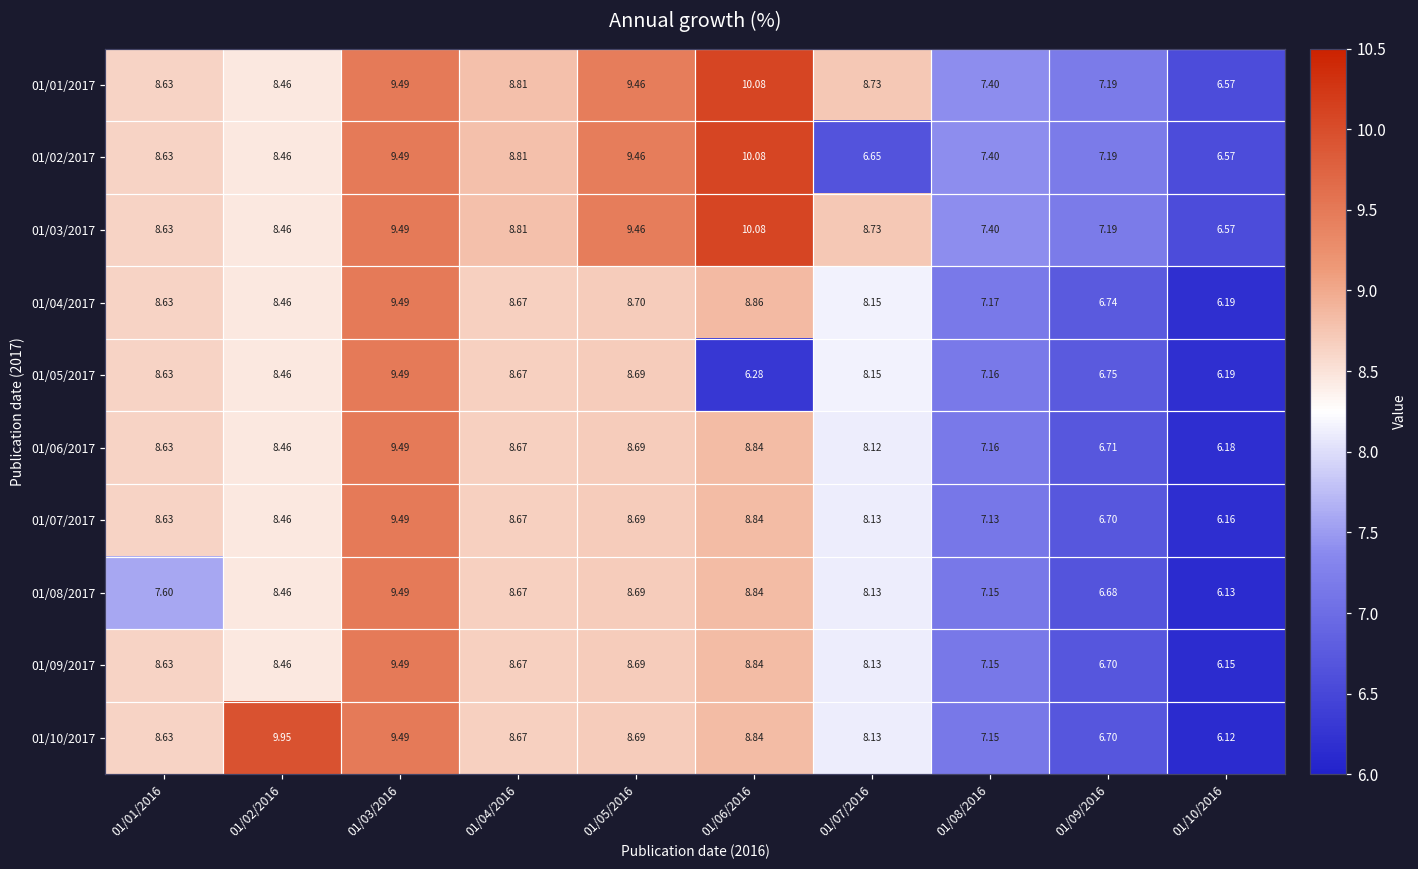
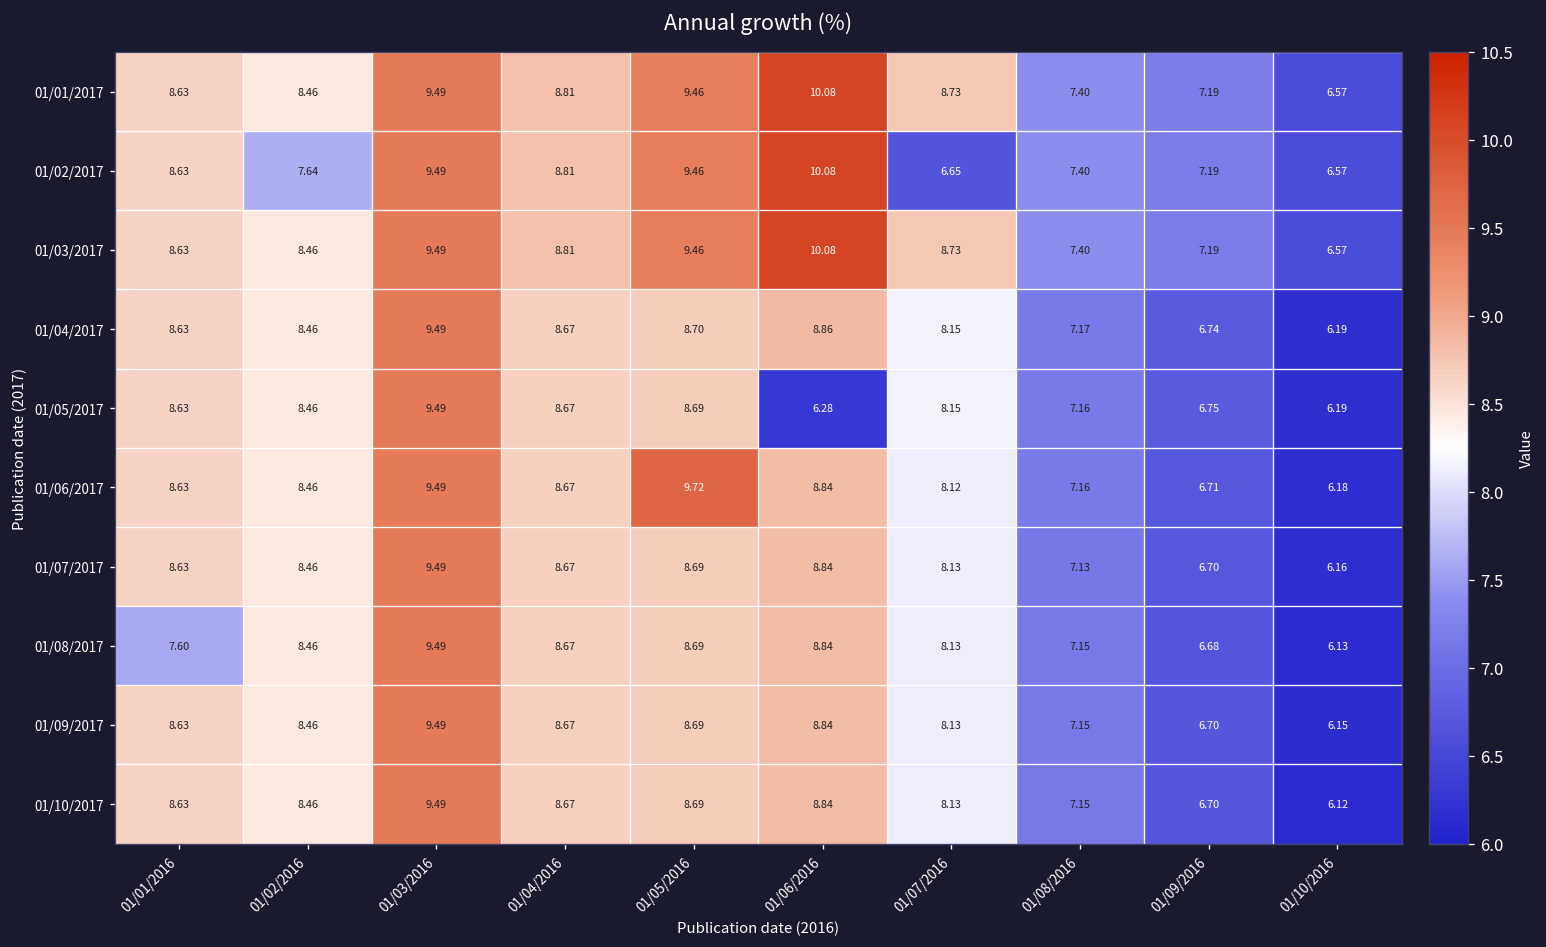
  {
    "01/01/2017": {
      "01/01/2016": 8.63,
      "01/02/2016": 8.46,
      "01/03/2016": 9.49,
      "01/04/2016": 8.81,
      "01/05/2016": 9.46,
      "01/06/2016": 10.08,
      "01/07/2016": 8.73,
      "01/08/2016": 7.40,
      "01/09/2016": 7.19,
      "01/10/2016": 6.57
    },
    "01/02/2017": {
      "01/01/2016": 8.63,
-     "01/02/2016": 8.46,
+     "01/02/2016": 7.64,
      "01/03/2016": 9.49,
      "01/04/2016": 8.81,
      "01/05/2016": 9.46,
      "01/06/2016": 10.08,
      "01/07/2016": 6.65,
      "01/08/2016": 7.40,
      "01/09/2016": 7.19,
      "01/10/2016": 6.57
    },
    "01/03/2017": {
      "01/01/2016": 8.63,
      "01/02/2016": 8.46,
      "01/03/2016": 9.49,
      "01/04/2016": 8.81,
      "01/05/2016": 9.46,
      "01/06/2016": 10.08,
      "01/07/2016": 8.73,
      "01/08/2016": 7.40,
      "01/09/2016": 7.19,
      "01/10/2016": 6.57
    },
    "01/04/2017": {
      "01/01/2016": 8.63,
      "01/02/2016": 8.46,
      "01/03/2016": 9.49,
      "01/04/2016": 8.67,
      "01/05/2016": 8.70,
      "01/06/2016": 8.86,
      "01/07/2016": 8.15,
      "01/08/2016": 7.17,
      "01/09/2016": 6.74,
      "01/10/2016": 6.19
    },
    "01/05/2017": {
      "01/01/2016": 8.63,
      "01/02/2016": 8.46,
      "01/03/2016": 9.49,
      "01/04/2016": 8.67,
      "01/05/2016": 8.69,
      "01/06/2016": 6.28,
      "01/07/2016": 8.15,
      "01/08/2016": 7.16,
      "01/09/2016": 6.75,
      "01/10/2016": 6.19
    },
    "01/06/2017": {
      "01/01/2016": 8.63,
      "01/02/2016": 8.46,
      "01/03/2016": 9.49,
      "01/04/2016": 8.67,
-     "01/05/2016": 8.69,
+     "01/05/2016": 9.72,
      "01/06/2016": 8.84,
      "01/07/2016": 8.12,
      "01/08/2016": 7.16,
      "01/09/2016": 6.71,
      "01/10/2016": 6.18
    },
    "01/07/2017": {
      "01/01/2016": 8.63,
      "01/02/2016": 8.46,
      "01/03/2016": 9.49,
      "01/04/2016": 8.67,
      "01/05/2016": 8.69,
      "01/06/2016": 8.84,
      "01/07/2016": 8.13,
      "01/08/2016": 7.13,
      "01/09/2016": 6.70,
      "01/10/2016": 6.16
    },
    "01/08/2017": {
      "01/01/2016": 7.60,
      "01/02/2016": 8.46,
      "01/03/2016": 9.49,
      "01/04/2016": 8.67,
      "01/05/2016": 8.69,
      "01/06/2016": 8.84,
      "01/07/2016": 8.13,
      "01/08/2016": 7.15,
      "01/09/2016": 6.68,
      "01/10/2016": 6.13
    },
    "01/09/2017": {
      "01/01/2016": 8.63,
      "01/02/2016": 8.46,
      "01/03/2016": 9.49,
      "01/04/2016": 8.67,
      "01/05/2016": 8.69,
      "01/06/2016": 8.84,
      "01/07/2016": 8.13,
      "01/08/2016": 7.15,
      "01/09/2016": 6.70,
      "01/10/2016": 6.15
    },
    "01/10/2017": {
      "01/01/2016": 8.63,
-     "01/02/2016": 9.95,
+     "01/02/2016": 8.46,
      "01/03/2016": 9.49,
      "01/04/2016": 8.67,
      "01/05/2016": 8.69,
      "01/06/2016": 8.84,
      "01/07/2016": 8.13,
      "01/08/2016": 7.15,
      "01/09/2016": 6.70,
      "01/10/2016": 6.12
    }
  }
